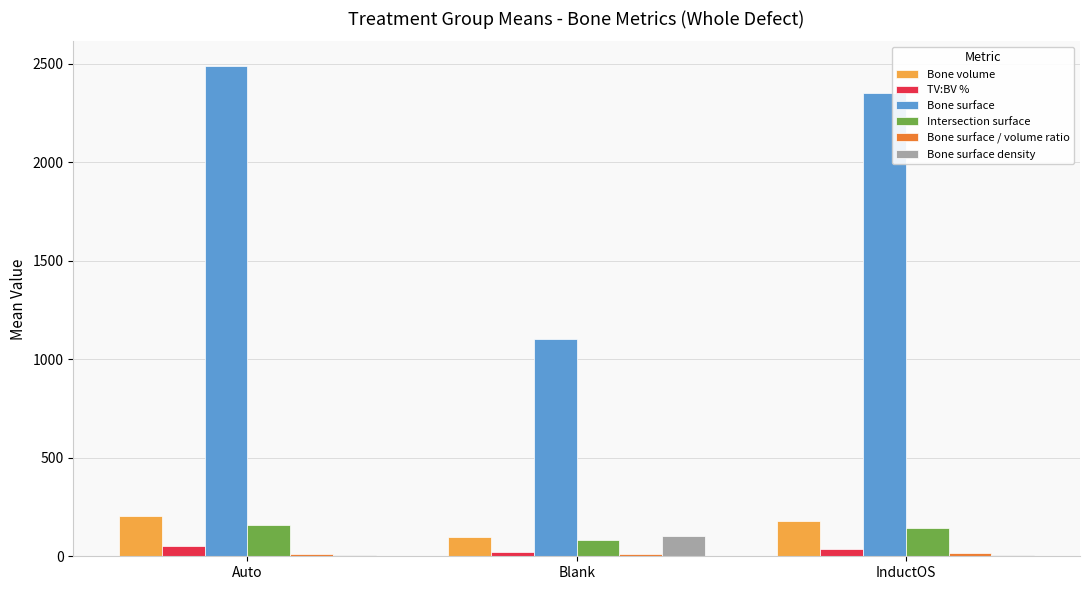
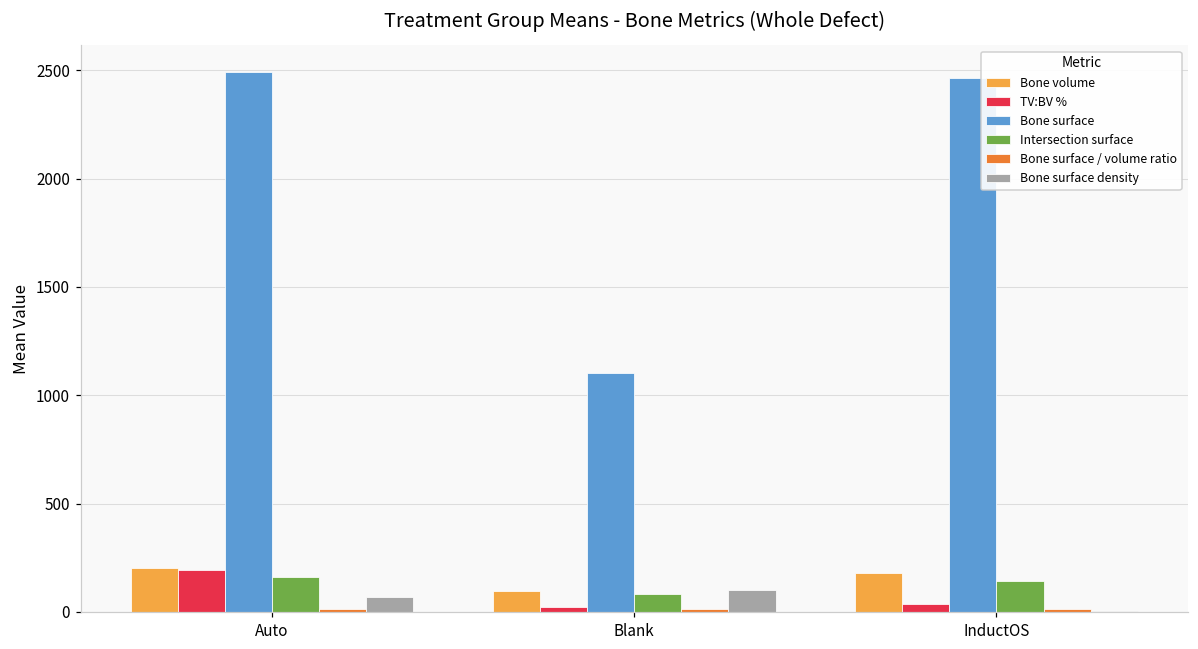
  {
    "TV:BV %": {
-     "Auto": 50,
+     "Auto": 190,
      "Blank": 20,
      "InductOS": 40
    },
    "Bone surface": {
      "Auto": 2490,
      "Blank": 1100,
-     "InductOS": 2350
+     "InductOS": 2460
    },
    "Intersection surface": {
      "Auto": 160,
      "Blank": 80,
      "InductOS": 140
    },
    "Bone surface density": {
-     "Auto": 10,
+     "Auto": 70,
      "Blank": 100
    }
  }
